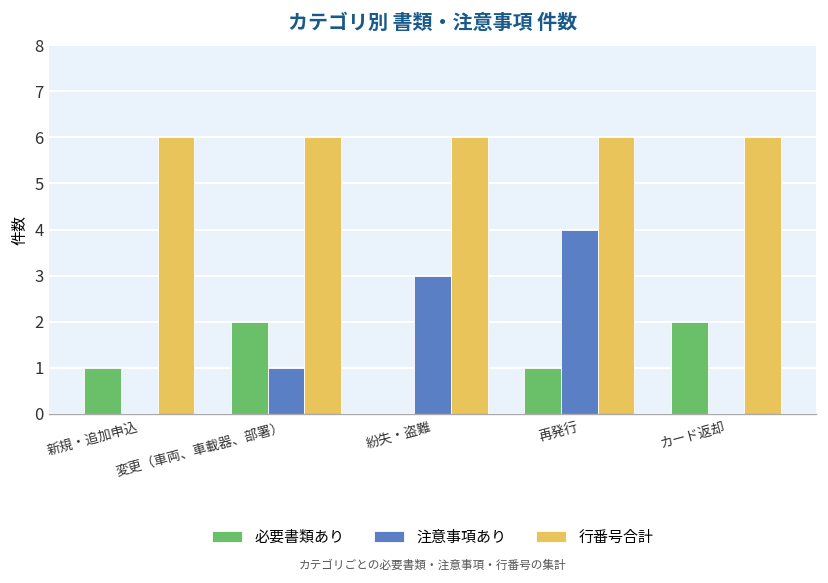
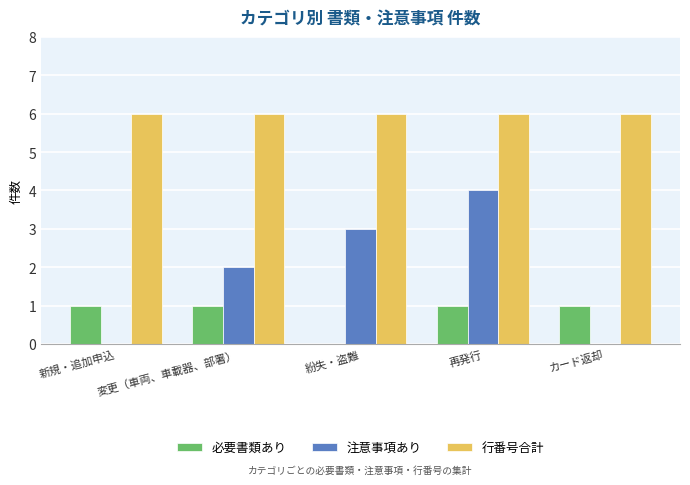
  {
    "必要書類あり": {
      "新規・追加申込": 1,
-     "変更（車両、車載器、部署）": 2,
+     "変更（車両、車載器、部署）": 1,
      "紛失・盗難": 0,
      "再発行": 1,
-     "カード返却": 2
+     "カード返却": 1
    },
    "注意事項あり": {
      "新規・追加申込": 0,
-     "変更（車両、車載器、部署）": 1,
+     "変更（車両、車載器、部署）": 2,
      "紛失・盗難": 3,
      "再発行": 4,
      "カード返却": 0
    },
    "行番号合計": {
      "新規・追加申込": 6,
      "変更（車両、車載器、部署）": 6,
      "紛失・盗難": 6,
      "再発行": 6,
      "カード返却": 6
    }
  }
